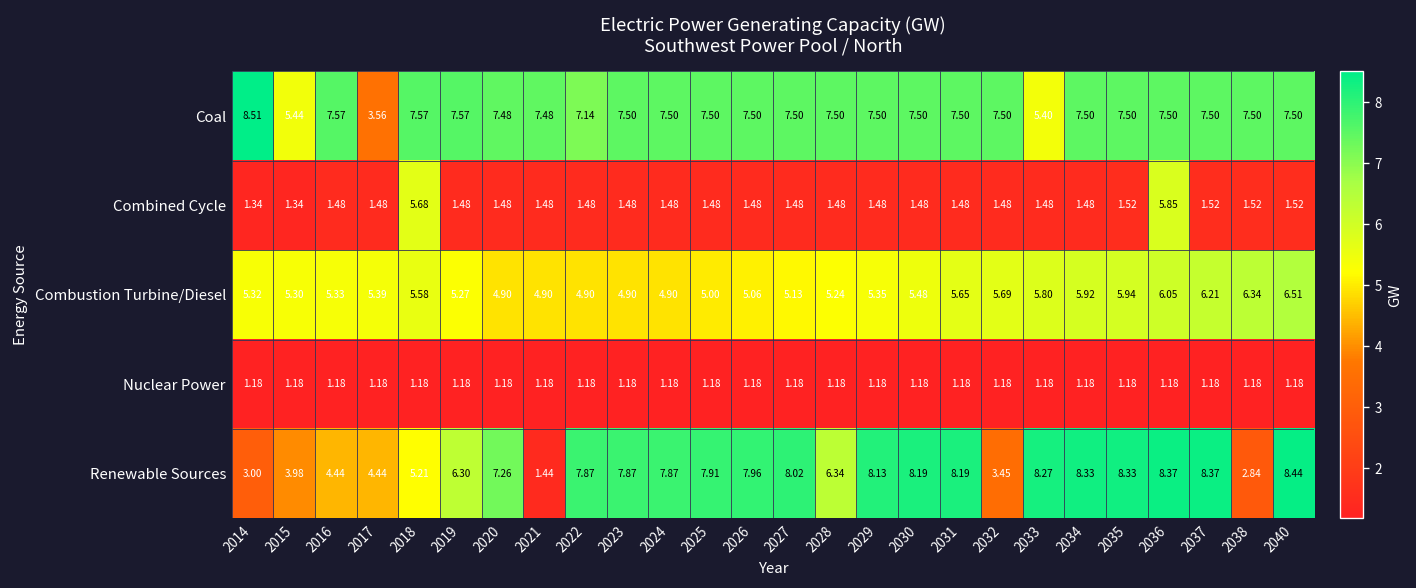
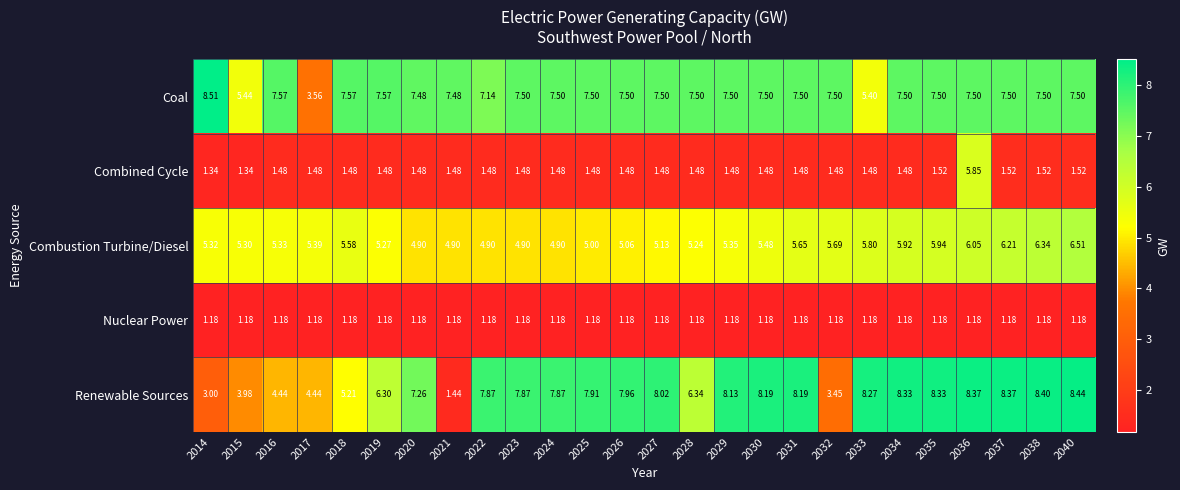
  {
    "Coal": {
      "2014": 8.51,
      "2015": 5.44,
      "2016": 7.57,
      "2017": 3.56,
      "2018": 7.57,
      "2019": 7.57,
      "2020": 7.48,
      "2021": 7.48,
      "2022": 7.14,
      "2023": 7.50,
      "2024": 7.50,
      "2025": 7.50,
      "2026": 7.50,
      "2027": 7.50,
      "2028": 7.50,
      "2029": 7.50,
      "2030": 7.50,
      "2031": 7.50,
      "2032": 7.50,
      "2033": 5.40,
      "2034": 7.50,
      "2035": 7.50,
      "2036": 7.50,
      "2037": 7.50,
      "2038": 7.50,
      "2040": 7.50
    },
    "Combined Cycle": {
      "2014": 1.34,
      "2015": 1.34,
      "2016": 1.48,
      "2017": 1.48,
-     "2018": 5.68,
+     "2018": 1.48,
      "2019": 1.48,
      "2020": 1.48,
      "2021": 1.48,
      "2022": 1.48,
      "2023": 1.48,
      "2024": 1.48,
      "2025": 1.48,
      "2026": 1.48,
      "2027": 1.48,
      "2028": 1.48,
      "2029": 1.48,
      "2030": 1.48,
      "2031": 1.48,
      "2032": 1.48,
      "2033": 1.48,
      "2034": 1.48,
      "2035": 1.52,
      "2036": 5.85,
      "2037": 1.52,
      "2038": 1.52,
      "2040": 1.52
    },
    "Combustion Turbine/Diesel": {
      "2014": 5.32,
      "2015": 5.30,
      "2016": 5.33,
      "2017": 5.39,
      "2018": 5.58,
      "2019": 5.27,
      "2020": 4.90,
      "2021": 4.90,
      "2022": 4.90,
      "2023": 4.90,
      "2024": 4.90,
      "2025": 5.00,
      "2026": 5.06,
      "2027": 5.13,
      "2028": 5.24,
      "2029": 5.35,
      "2030": 5.48,
      "2031": 5.65,
      "2032": 5.69,
      "2033": 5.80,
      "2034": 5.92,
      "2035": 5.94,
      "2036": 6.05,
      "2037": 6.21,
      "2038": 6.34,
      "2040": 6.51
    },
    "Nuclear Power": {
      "2014": 1.18,
      "2015": 1.18,
      "2016": 1.18,
      "2017": 1.18,
      "2018": 1.18,
      "2019": 1.18,
      "2020": 1.18,
      "2021": 1.18,
      "2022": 1.18,
      "2023": 1.18,
      "2024": 1.18,
      "2025": 1.18,
      "2026": 1.18,
      "2027": 1.18,
      "2028": 1.18,
      "2029": 1.18,
      "2030": 1.18,
      "2031": 1.18,
      "2032": 1.18,
      "2033": 1.18,
      "2034": 1.18,
      "2035": 1.18,
      "2036": 1.18,
      "2037": 1.18,
      "2038": 1.18,
      "2040": 1.18
    },
    "Renewable Sources": {
      "2014": 3.00,
      "2015": 3.98,
      "2016": 4.44,
      "2017": 4.44,
      "2018": 5.21,
      "2019": 6.30,
      "2020": 7.26,
      "2021": 1.44,
      "2022": 7.87,
      "2023": 7.87,
      "2024": 7.87,
      "2025": 7.91,
      "2026": 7.96,
      "2027": 8.02,
      "2028": 6.34,
      "2029": 8.13,
      "2030": 8.19,
      "2031": 8.19,
      "2032": 3.45,
      "2033": 8.27,
      "2034": 8.33,
      "2035": 8.33,
      "2036": 8.37,
      "2037": 8.37,
-     "2038": 2.84,
+     "2038": 8.40,
      "2040": 8.44
    }
  }
